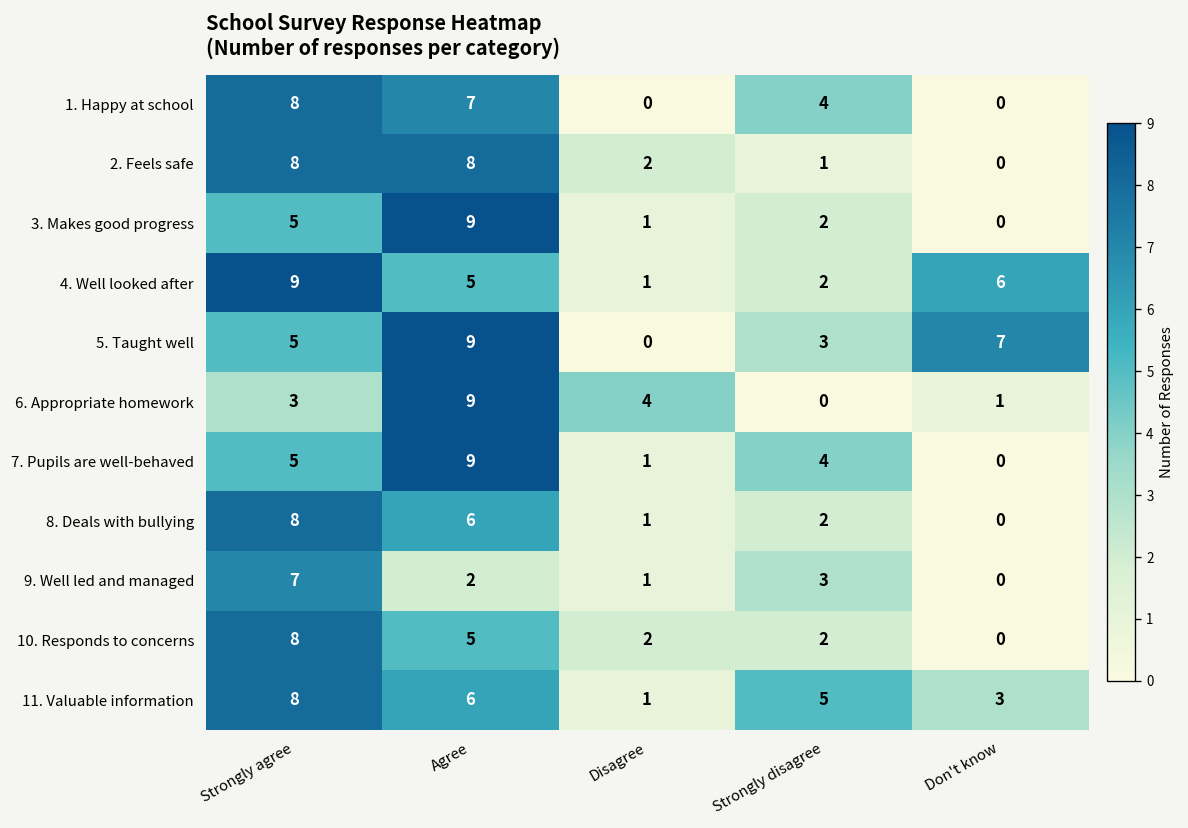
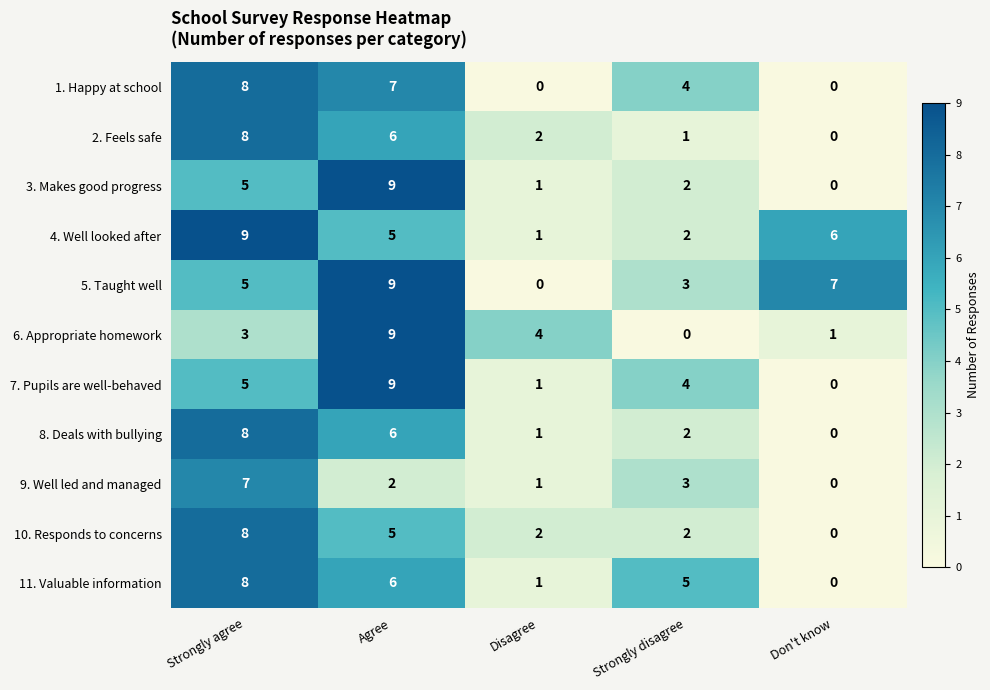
  {
    "1. Happy at school": {
      "Strongly agree": 8,
      "Agree": 7,
      "Disagree": 0,
      "Strongly disagree": 4,
      "Don't know": 0
    },
    "2. Feels safe": {
      "Strongly agree": 8,
-     "Agree": 8,
+     "Agree": 6,
      "Disagree": 2,
      "Strongly disagree": 1,
      "Don't know": 0
    },
    "3. Makes good progress": {
      "Strongly agree": 5,
      "Agree": 9,
      "Disagree": 1,
      "Strongly disagree": 2,
      "Don't know": 0
    },
    "4. Well looked after": {
      "Strongly agree": 9,
      "Agree": 5,
      "Disagree": 1,
      "Strongly disagree": 2,
      "Don't know": 6
    },
    "5. Taught well": {
      "Strongly agree": 5,
      "Agree": 9,
      "Disagree": 0,
      "Strongly disagree": 3,
      "Don't know": 7
    },
    "6. Appropriate homework": {
      "Strongly agree": 3,
      "Agree": 9,
      "Disagree": 4,
      "Strongly disagree": 0,
      "Don't know": 1
    },
    "7. Pupils are well-behaved": {
      "Strongly agree": 5,
      "Agree": 9,
      "Disagree": 1,
      "Strongly disagree": 4,
      "Don't know": 0
    },
    "8. Deals with bullying": {
      "Strongly agree": 8,
      "Agree": 6,
      "Disagree": 1,
      "Strongly disagree": 2,
      "Don't know": 0
    },
    "9. Well led and managed": {
      "Strongly agree": 7,
      "Agree": 2,
      "Disagree": 1,
      "Strongly disagree": 3,
      "Don't know": 0
    },
    "10. Responds to concerns": {
      "Strongly agree": 8,
      "Agree": 5,
      "Disagree": 2,
      "Strongly disagree": 2,
      "Don't know": 0
    },
    "11. Valuable information": {
      "Strongly agree": 8,
      "Agree": 6,
      "Disagree": 1,
      "Strongly disagree": 5,
-     "Don't know": 3
+     "Don't know": 0
    }
  }
